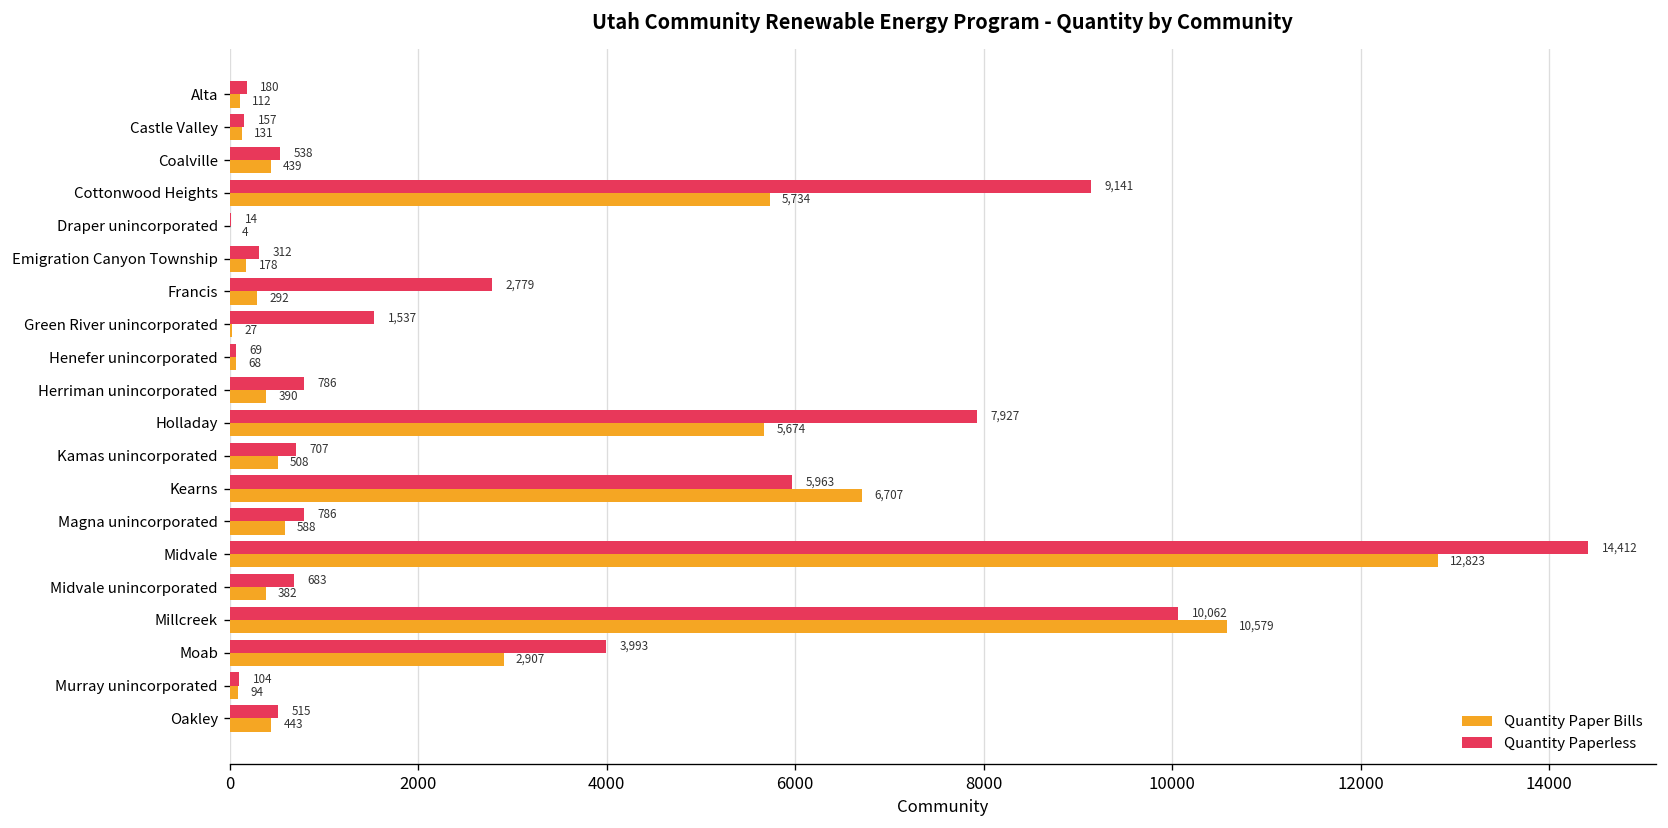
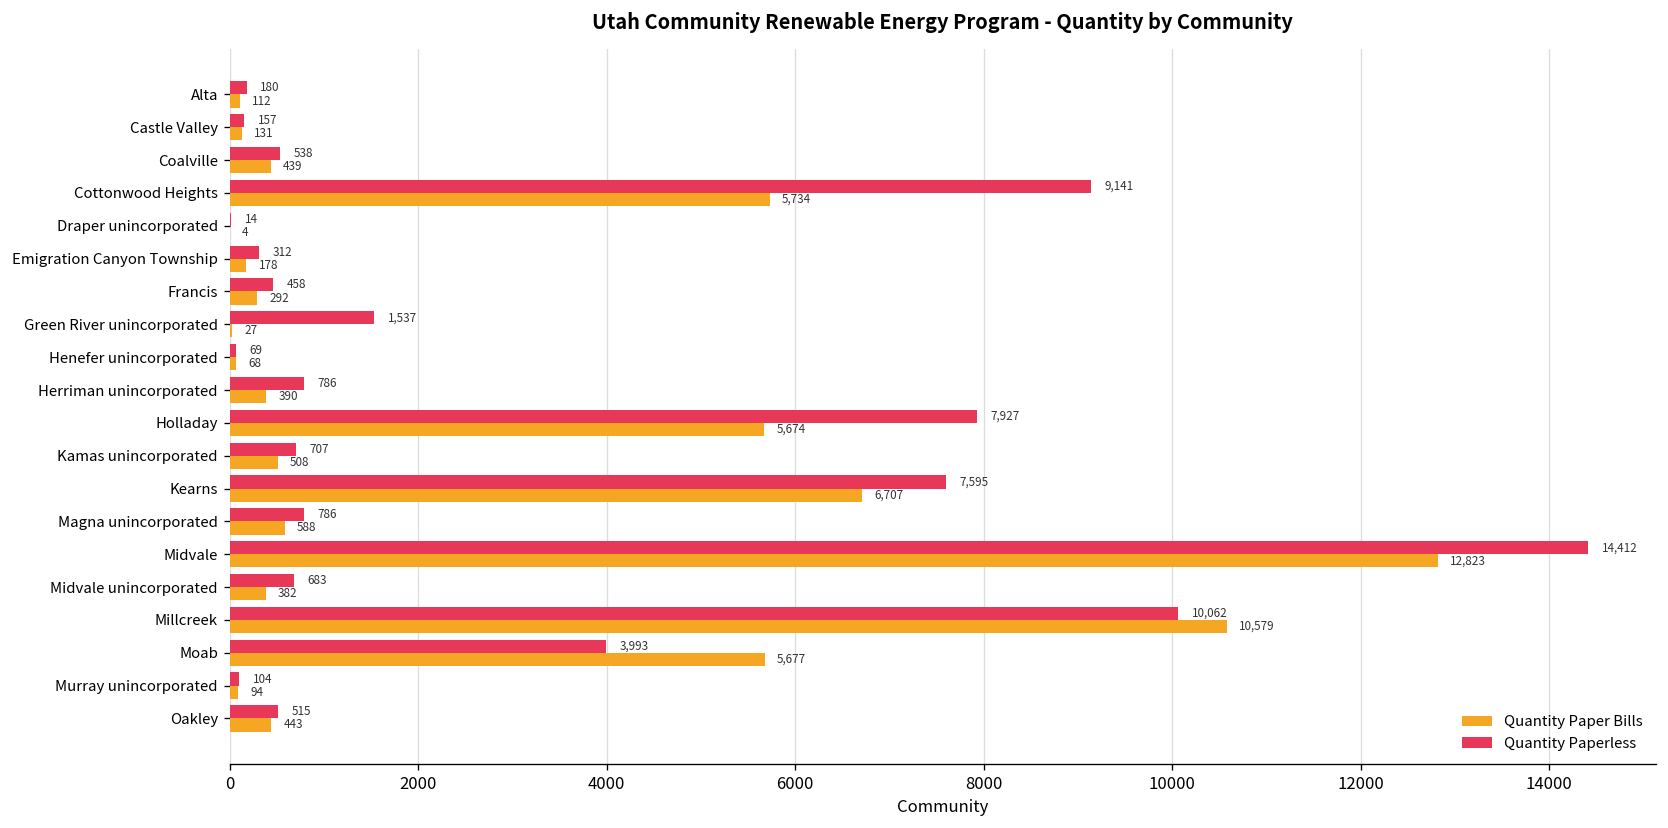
  {
    "Quantity Paper Bills": {
      "Alta": "112",
      "Castle Valley": "131",
      "Coalville": "439",
      "Cottonwood Heights": "5,734",
      "Draper unincorporated": "4",
      "Emigration Canyon Township": "178",
      "Francis": "292",
      "Green River unincorporated": "27",
      "Henefer unincorporated": "68",
      "Herriman unincorporated": "390",
      "Holladay": "5,674",
      "Kamas unincorporated": "508",
      "Kearns": "6,707",
      "Magna unincorporated": "588",
      "Midvale": "12,823",
      "Midvale unincorporated": "382",
      "Millcreek": "10,579",
-     "Moab": "2,907",
+     "Moab": "5,677",
      "Murray unincorporated": "94",
      "Oakley": "443"
    },
    "Quantity Paperless": {
      "Alta": "180",
      "Castle Valley": "157",
      "Coalville": "538",
      "Cottonwood Heights": "9,141",
      "Draper unincorporated": "14",
      "Emigration Canyon Township": "312",
-     "Francis": "2,779",
+     "Francis": "458",
      "Green River unincorporated": "1,537",
      "Henefer unincorporated": "69",
      "Herriman unincorporated": "786",
      "Holladay": "7,927",
      "Kamas unincorporated": "707",
-     "Kearns": "5,963",
+     "Kearns": "7,595",
      "Magna unincorporated": "786",
      "Midvale": "14,412",
      "Midvale unincorporated": "683",
      "Millcreek": "10,062",
      "Moab": "3,993",
      "Murray unincorporated": "104",
      "Oakley": "515"
    }
  }
